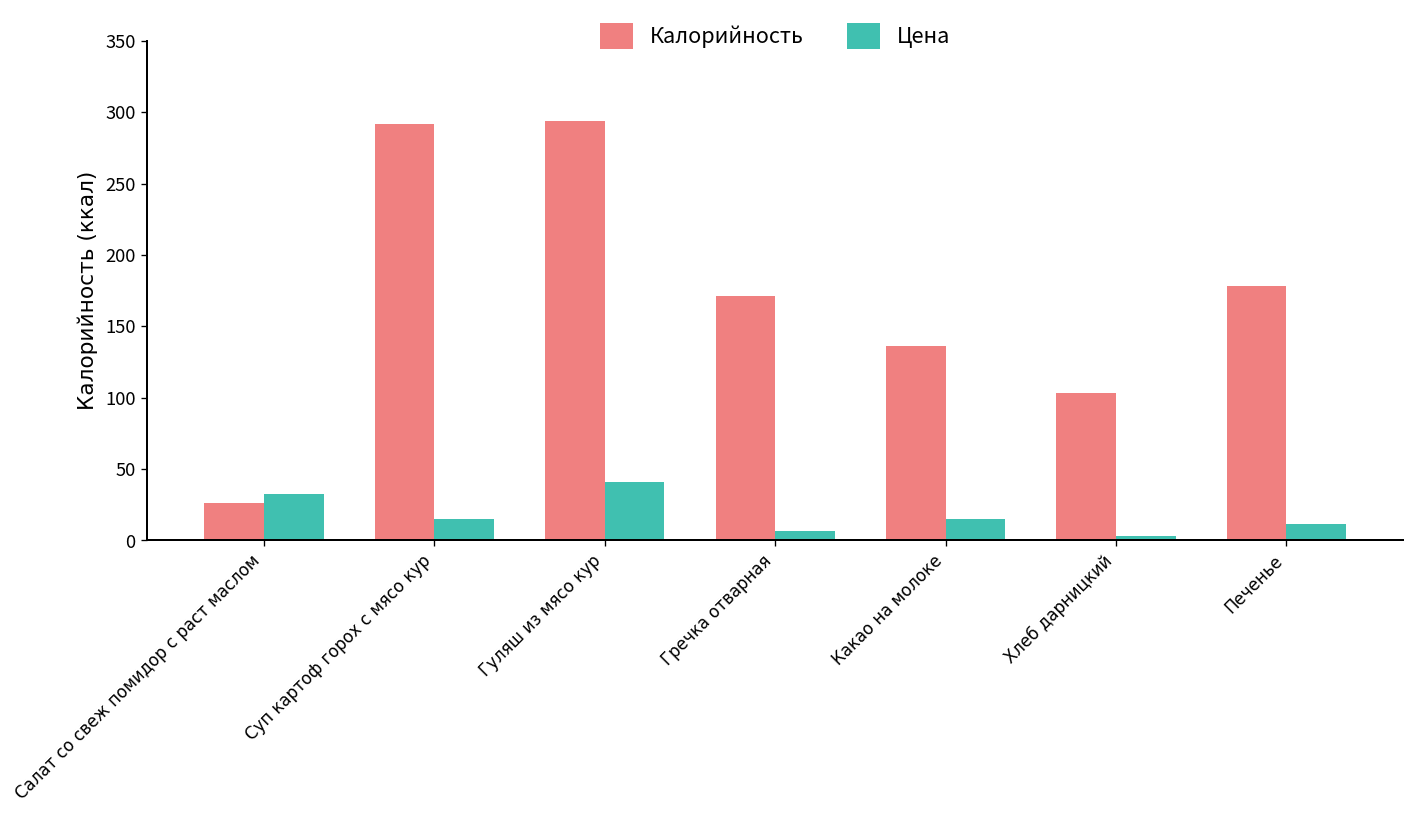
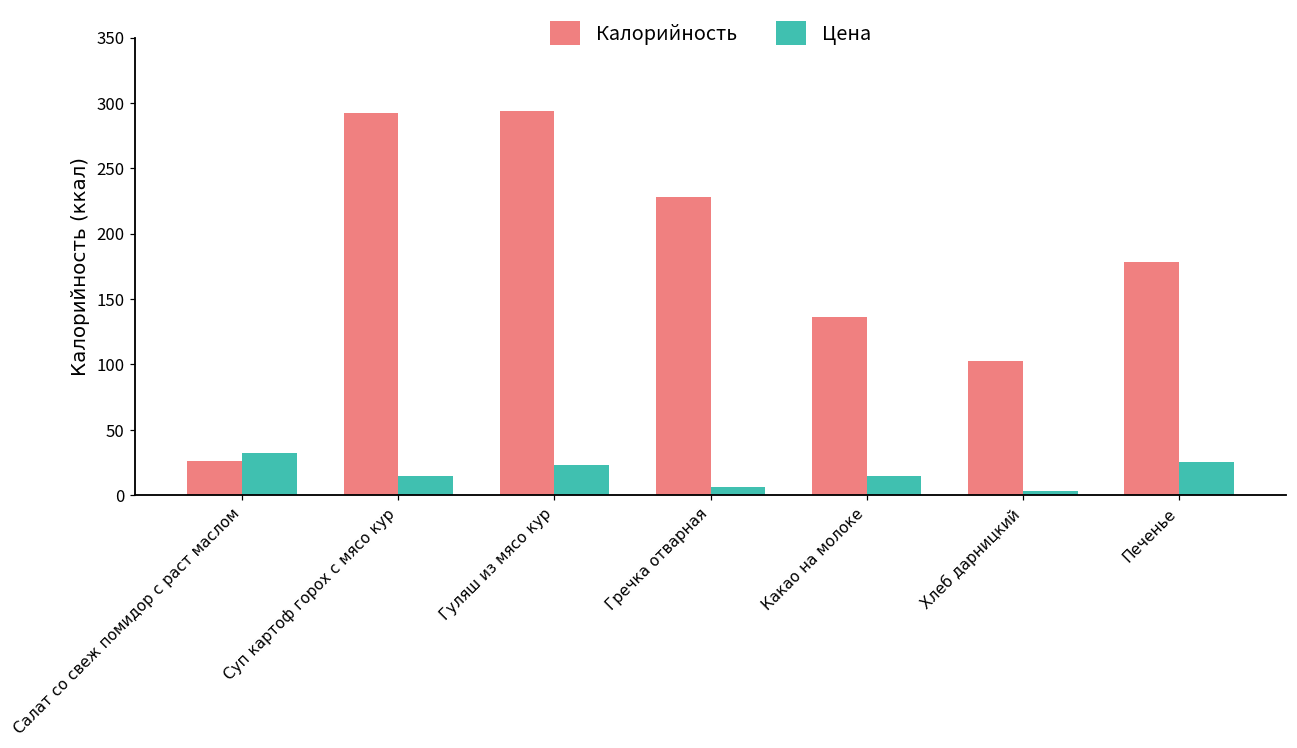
  {
    "Калорийность": {
      "Салат со свеж помидор с раст маслом": 26,
      "Суп картоф горох с мясо кур": 292,
      "Гуляш из мясо кур": 294,
-     "Гречка отварная": 171,
+     "Гречка отварная": 228,
      "Какао на молоке": 136,
      "Хлеб дарницкий": 103,
      "Печенье": 178
    },
    "Цена": {
      "Салат со свеж помидор с раст маслом": 32,
      "Суп картоф горох с мясо кур": 15,
-     "Гуляш из мясо кур": 41,
+     "Гуляш из мясо кур": 23,
      "Гречка отварная": 7,
      "Какао на молоке": 15,
      "Хлеб дарницкий": 3,
-     "Печенье": 11
+     "Печенье": 26
    }
  }
